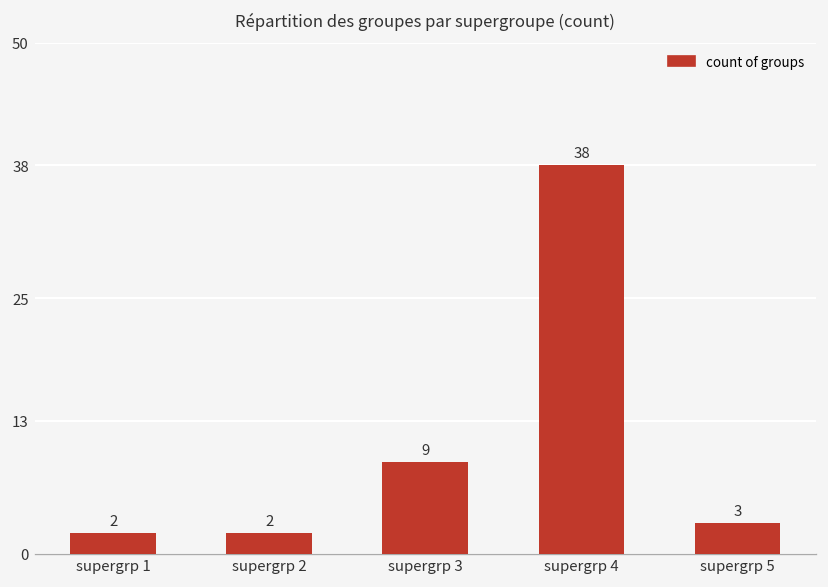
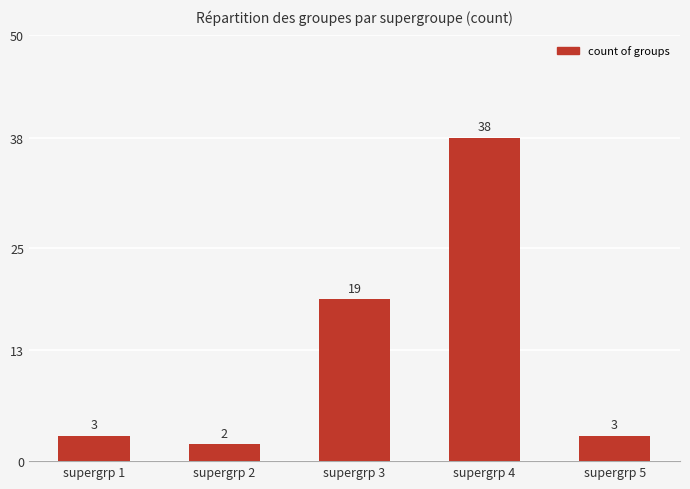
  {
-   "supergrp 1": 2,
+   "supergrp 1": 3,
    "supergrp 2": 2,
-   "supergrp 3": 9,
+   "supergrp 3": 19,
    "supergrp 4": 38,
    "supergrp 5": 3
  }
